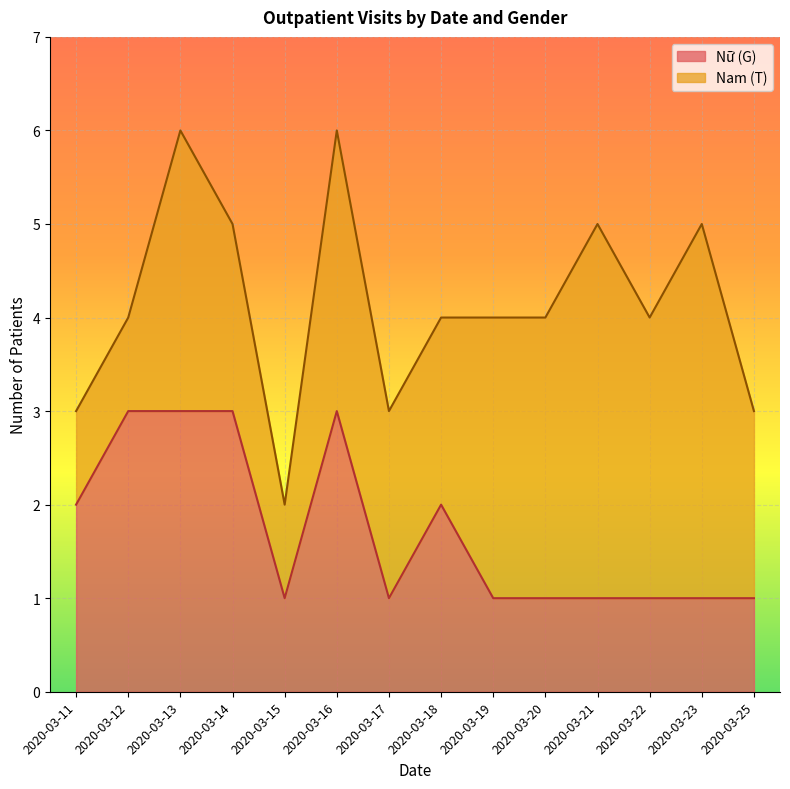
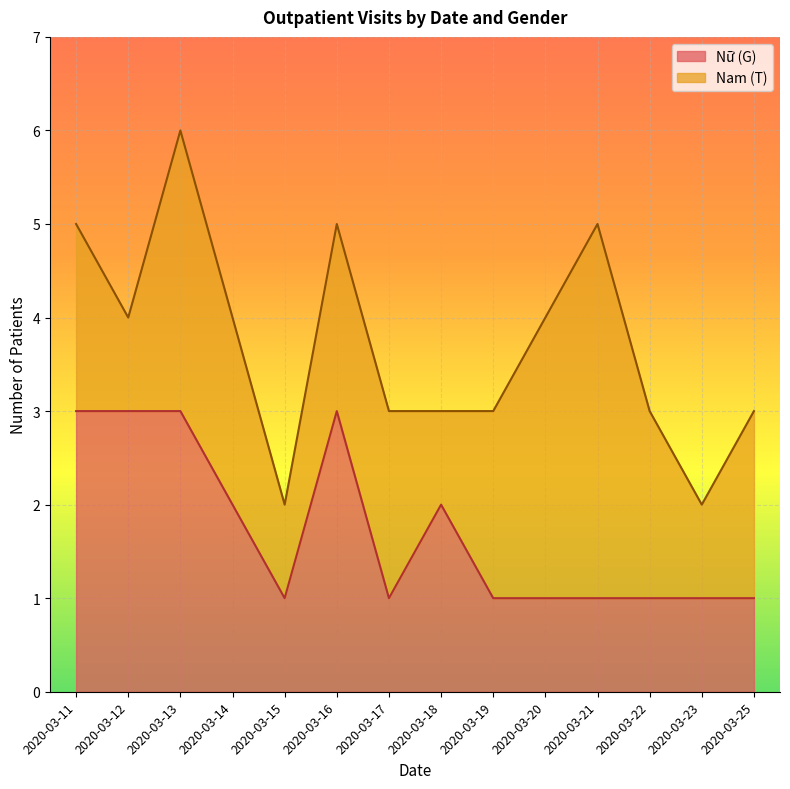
  {
    "Nữ (G)": {
-     "2020-03-11": 2,
+     "2020-03-11": 3,
      "2020-03-12": 3,
      "2020-03-13": 3,
-     "2020-03-14": 3,
+     "2020-03-14": 2,
      "2020-03-15": 1,
      "2020-03-16": 3,
      "2020-03-17": 1,
      "2020-03-18": 2,
      "2020-03-19": 1,
      "2020-03-20": 1,
      "2020-03-21": 1,
      "2020-03-22": 1,
      "2020-03-23": 1,
      "2020-03-25": 1
    },
    "Nam (T)": {
-     "2020-03-11": 1,
+     "2020-03-11": 2,
      "2020-03-12": 1,
      "2020-03-13": 3,
      "2020-03-14": 2,
      "2020-03-15": 1,
-     "2020-03-16": 3,
+     "2020-03-16": 2,
      "2020-03-17": 2,
-     "2020-03-18": 2,
-     "2020-03-19": 3,
+     "2020-03-18": 1,
+     "2020-03-19": 2,
      "2020-03-20": 3,
      "2020-03-21": 4,
-     "2020-03-22": 3,
-     "2020-03-23": 4,
+     "2020-03-22": 2,
+     "2020-03-23": 1,
      "2020-03-25": 2
    }
  }
